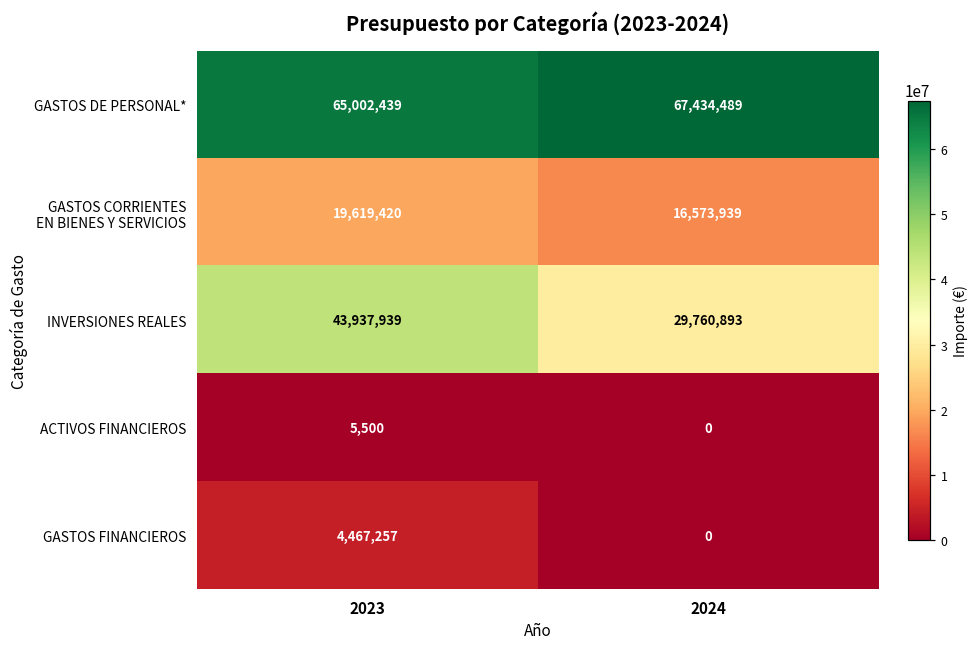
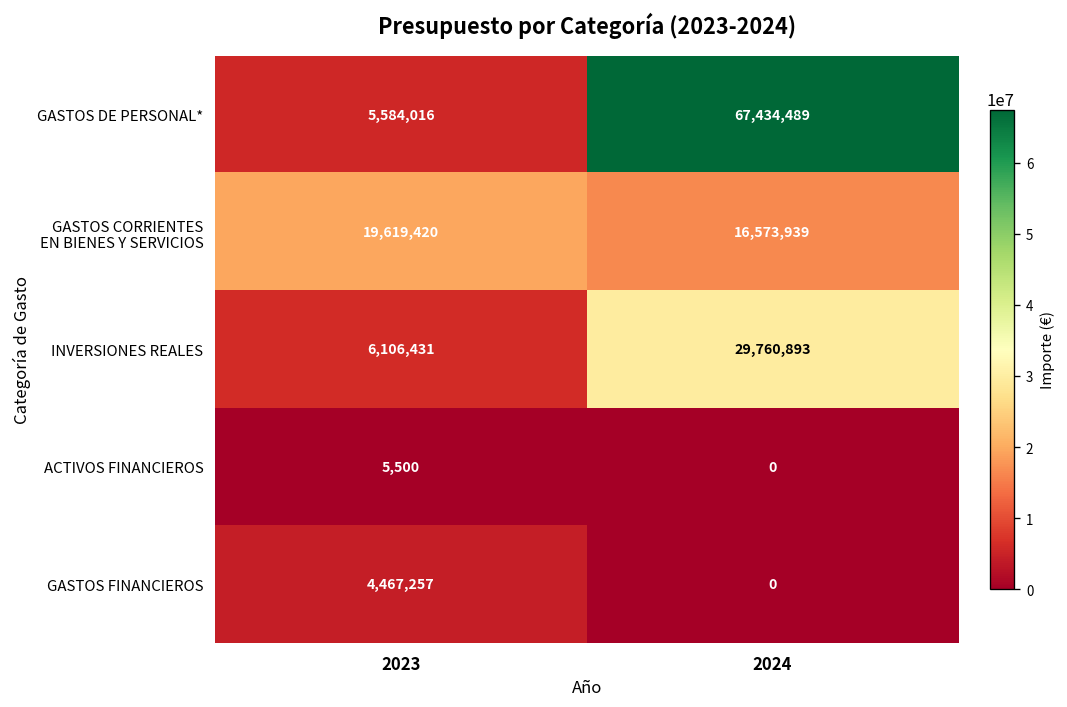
  {
    "GASTOS DE PERSONAL*": {
-     "2023": "65,002,439",
+     "2023": "5,584,016",
      "2024": "67,434,489"
    },
    "GASTOS CORRIENTES EN BIENES Y SERVICIOS": {
      "2023": "19,619,420",
      "2024": "16,573,939"
    },
    "INVERSIONES REALES": {
-     "2023": "43,937,939",
+     "2023": "6,106,431",
      "2024": "29,760,893"
    },
    "ACTIVOS FINANCIEROS": {
      "2023": "5,500",
      "2024": "0"
    },
    "GASTOS FINANCIEROS": {
      "2023": "4,467,257",
      "2024": "0"
    }
  }
